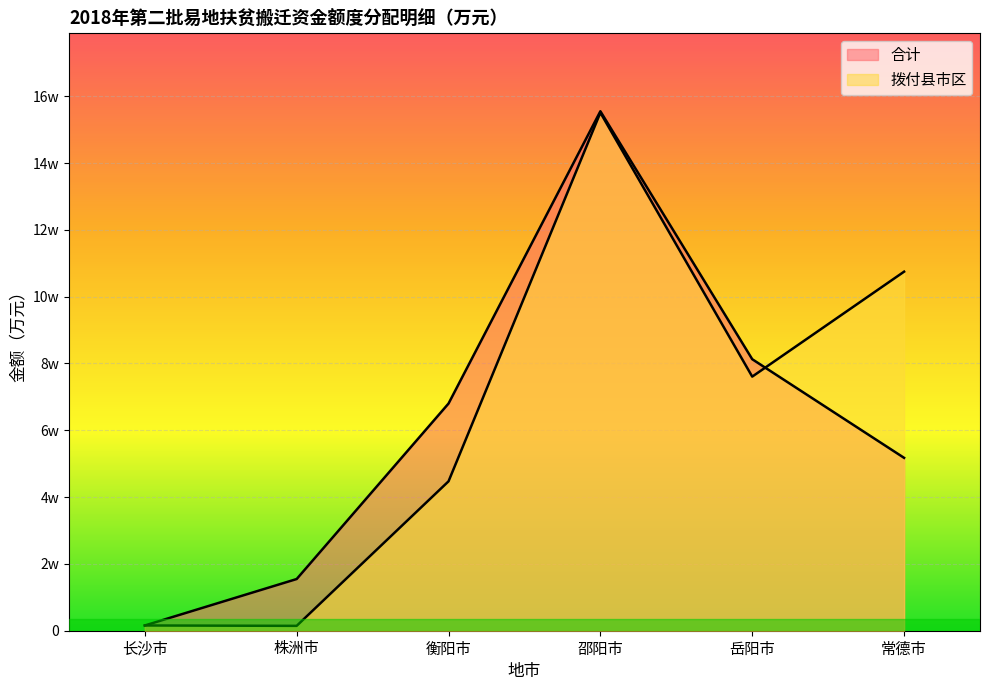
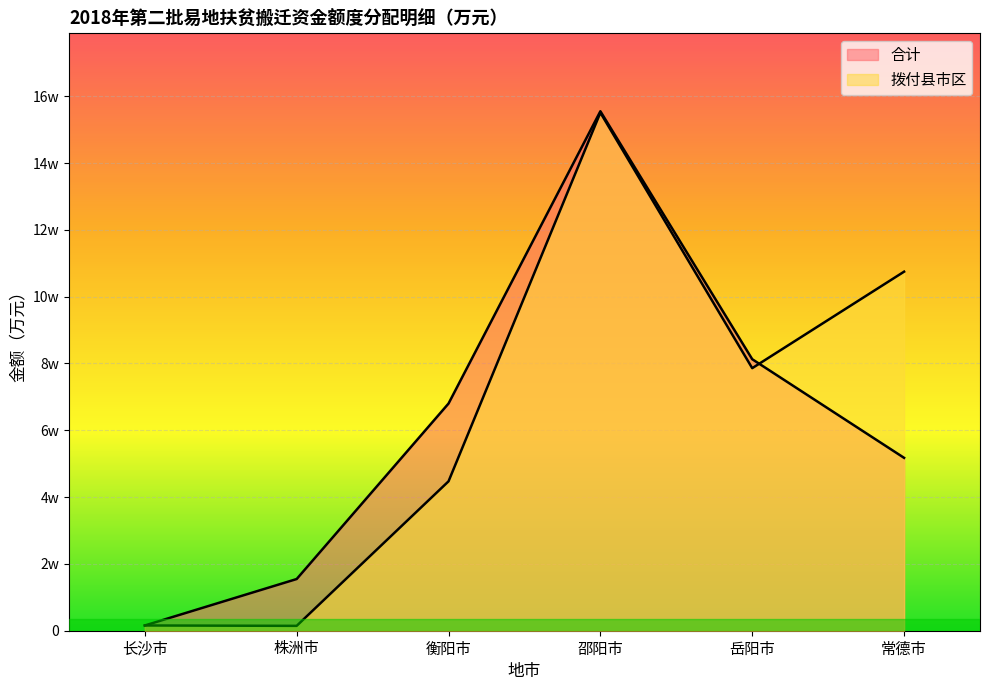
  {
    "合计": {
      "株洲市": "1.5w",
      "衡阳市": "6.8w",
      "岳阳市": "8.1w",
      "常德市": "5.2w"
    },
    "拨付县市区": {
      "衡阳市": "4.5w",
-     "岳阳市": "7.6w",
+     "岳阳市": "7.9w",
      "常德市": "10.7w"
    }
  }
